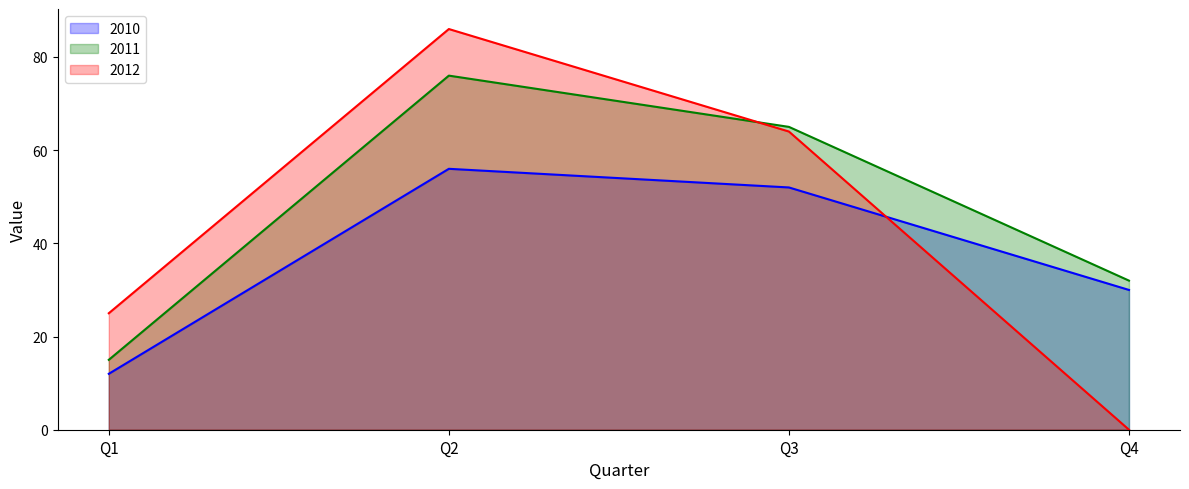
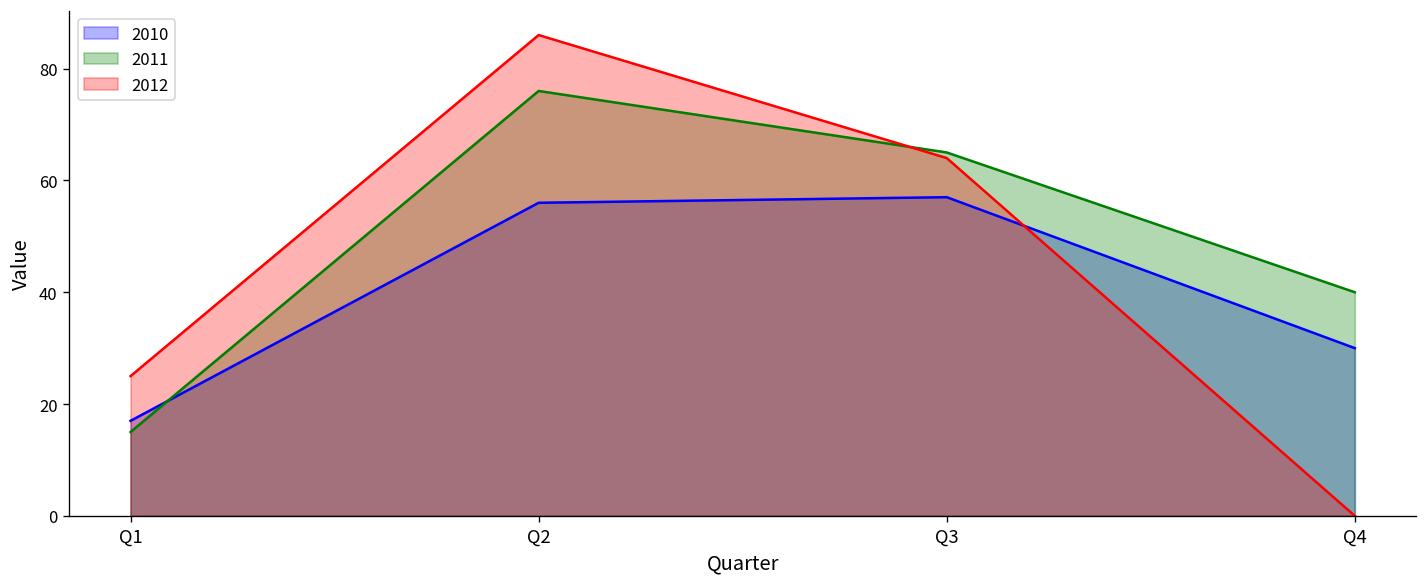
  {
    "2010": {
-     "Q1": 12,
+     "Q1": 17,
      "Q2": 56,
-     "Q3": 52,
+     "Q3": 57,
      "Q4": 30
    },
    "2011": {
      "Q1": 15,
      "Q2": 76,
      "Q3": 65,
-     "Q4": 32
+     "Q4": 40
    },
    "2012": {
      "Q1": 25,
      "Q2": 86,
      "Q3": 64,
      "Q4": 0
    }
  }
